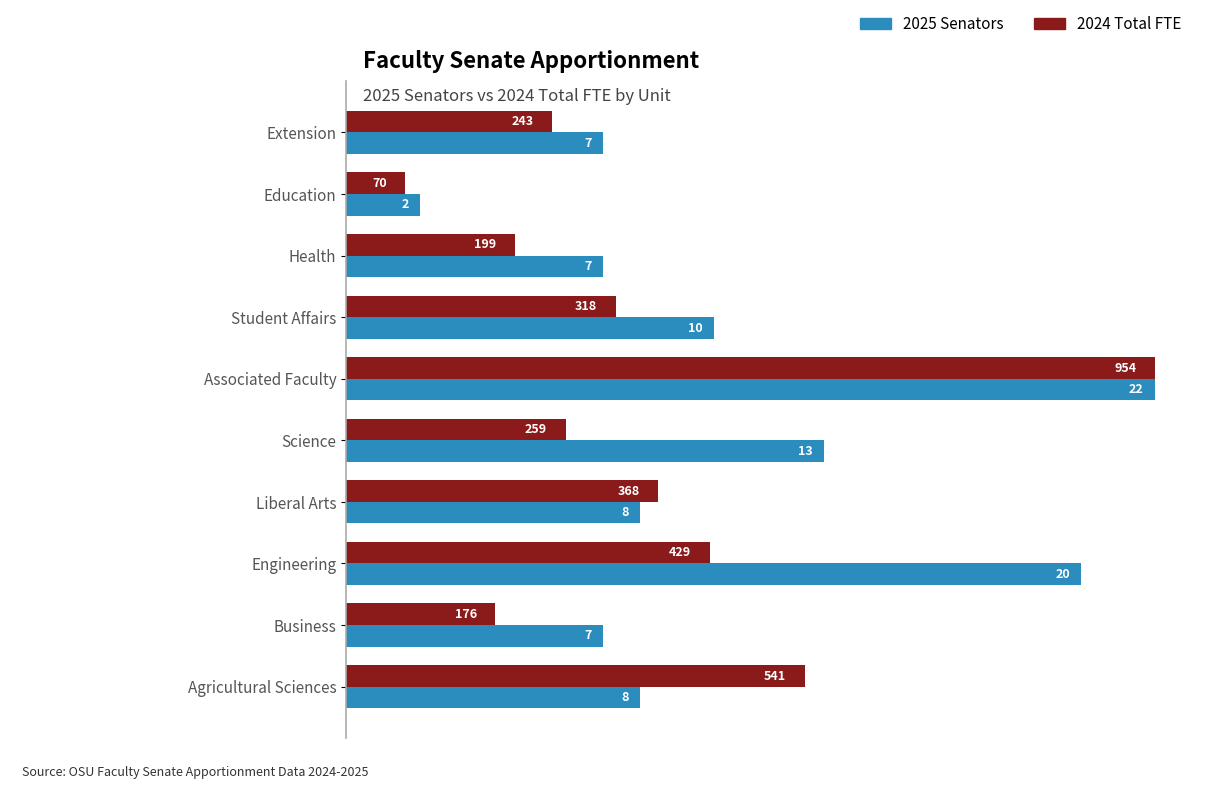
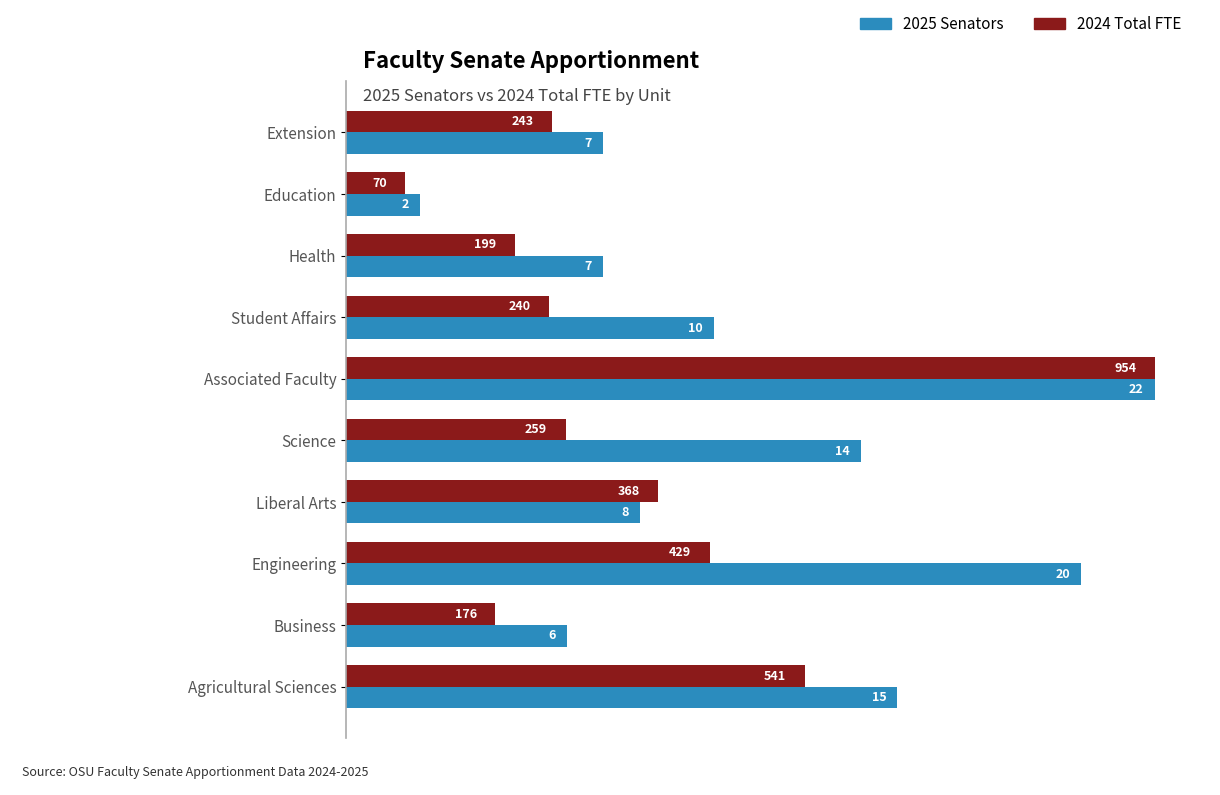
  {
    "2024 Total FTE": {
-     "Student Affairs": 318
+     "Student Affairs": 240
    },
    "2025 Senators": {
      "Extension": 7,
      "Education": 2,
      "Health": 7,
      "Student Affairs": 10,
      "Associated Faculty": 22,
-     "Science": 13,
+     "Science": 14,
      "Liberal Arts": 8,
      "Engineering": 20,
-     "Business": 7,
-     "Agricultural Sciences": 8
+     "Business": 6,
+     "Agricultural Sciences": 15
    }
  }
